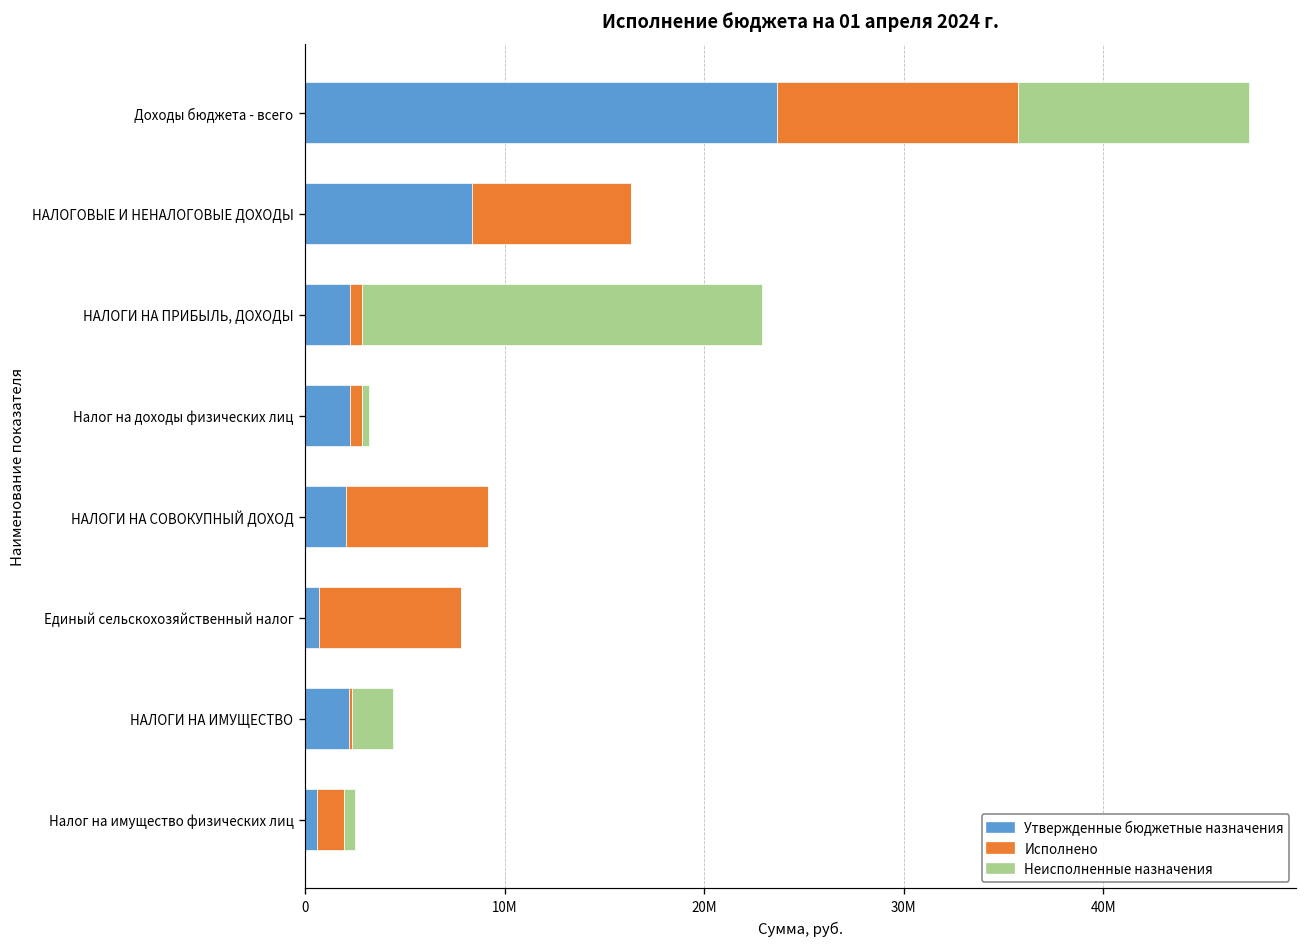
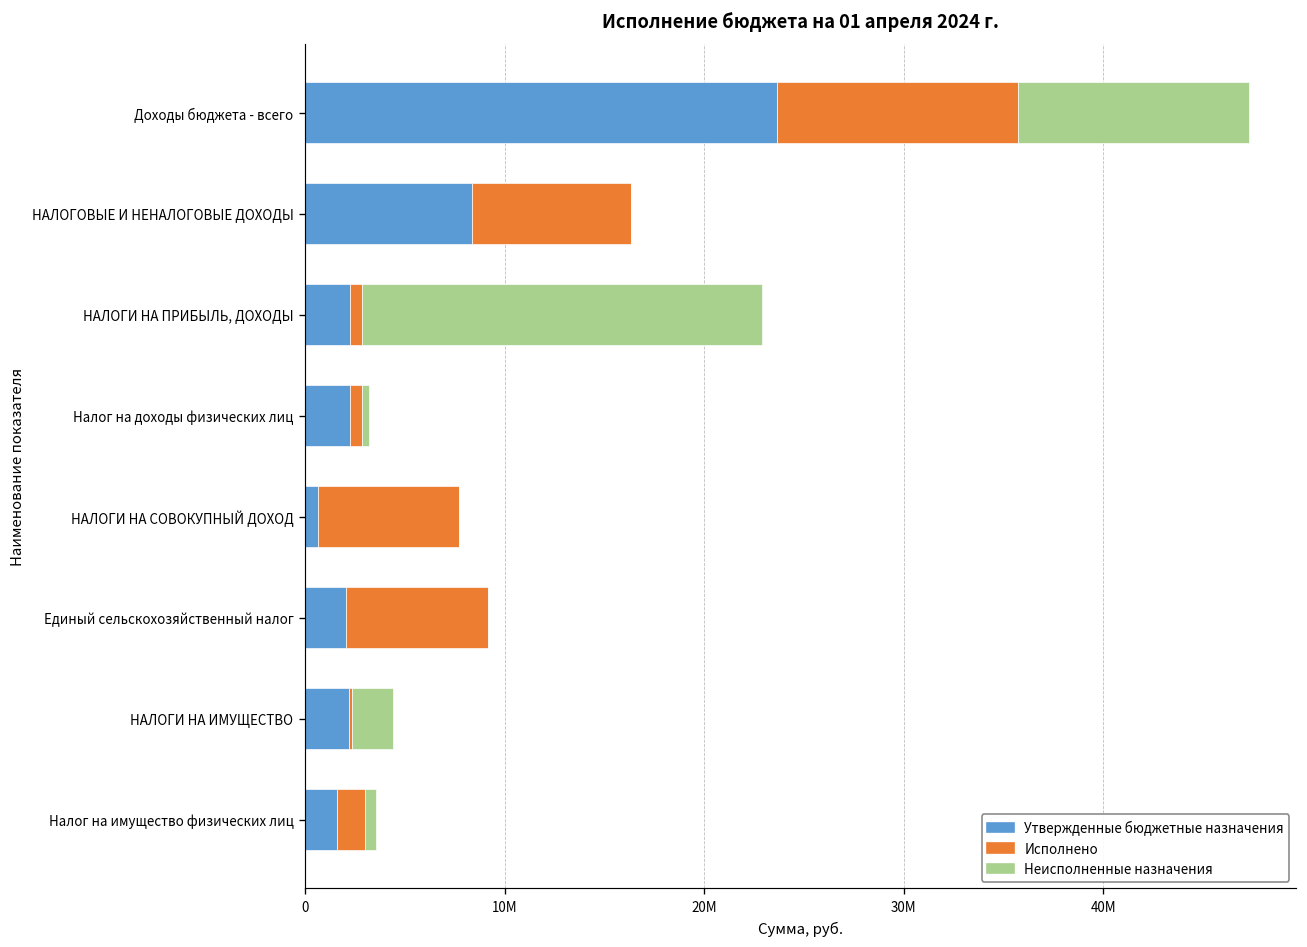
  {
    "Утвержденные бюджетные назначения": {
      "Доходы бюджета - всего": 23600000,
      "НАЛОГОВЫЕ И НЕНАЛОГОВЫЕ ДОХОДЫ": 8400000,
      "НАЛОГИ НА ПРИБЫЛЬ, ДОХОДЫ": 2300000,
      "Налог на доходы физических лиц": 2300000,
-     "НАЛОГИ НА СОВОКУПНЫЙ ДОХОД": 2100000,
-     "Единый сельскохозяйственный налог": 700000,
+     "НАЛОГИ НА СОВОКУПНЫЙ ДОХОД": 600000,
+     "Единый сельскохозяйственный налог": 2100000,
      "НАЛОГИ НА ИМУЩЕСТВО": 2200000,
-     "Налог на имущество физических лиц": 600000
+     "Налог на имущество физических лиц": 1600000
    },
    "Исполнено": {
      "Доходы бюджета - всего": 12100000,
      "НАЛОГОВЫЕ И НЕНАЛОГОВЫЕ ДОХОДЫ": 7900000,
      "НАЛОГИ НА ПРИБЫЛЬ, ДОХОДЫ": 600000,
      "Налог на доходы физических лиц": 600000,
      "НАЛОГИ НА СОВОКУПНЫЙ ДОХОД": 7100000,
      "Единый сельскохозяйственный налог": 7100000,
      "НАЛОГИ НА ИМУЩЕСТВО": 200000,
      "Налог на имущество физических лиц": 1400000
    },
    "Неисполненные назначения": {
      "Доходы бюджета - всего": 11600000,
      "НАЛОГОВЫЕ И НЕНАЛОГОВЫЕ ДОХОДЫ": 0,
      "НАЛОГИ НА ПРИБЫЛЬ, ДОХОДЫ": 20000000,
      "Налог на доходы физических лиц": 300000,
      "НАЛОГИ НА СОВОКУПНЫЙ ДОХОД": 0,
      "Единый сельскохозяйственный налог": 0,
      "НАЛОГИ НА ИМУЩЕСТВО": 2000000,
      "Налог на имущество физических лиц": 500000
    }
  }
